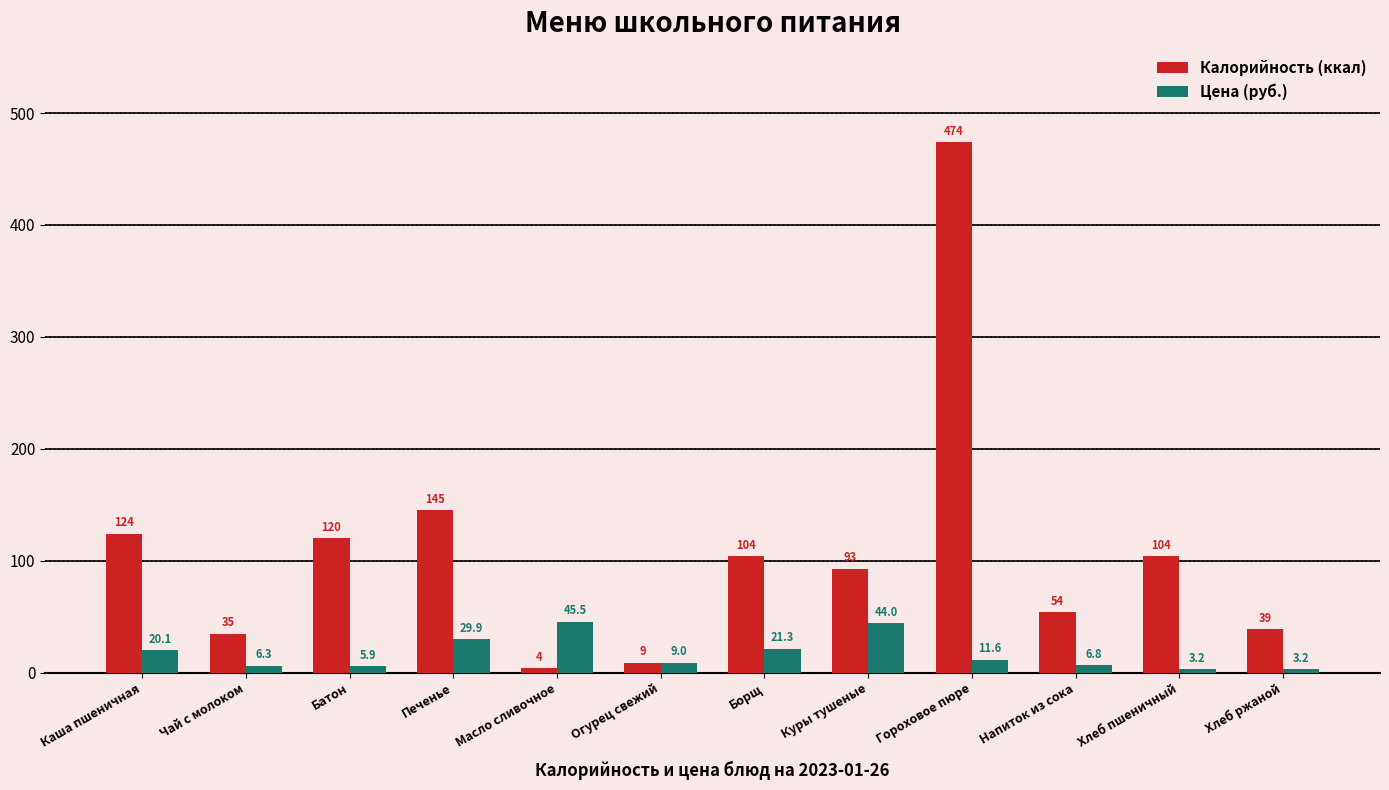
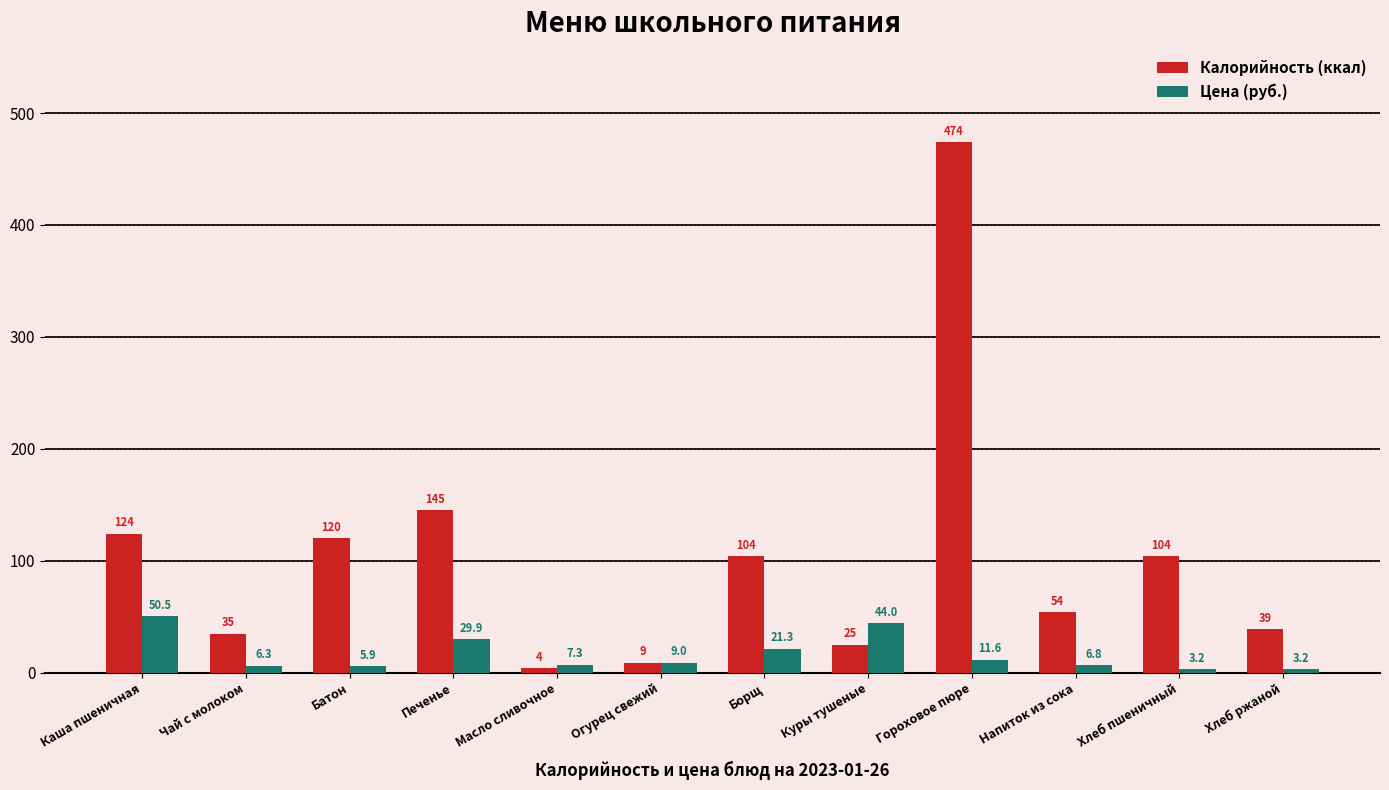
  {
    "Калорийность (ккал)": {
      "Каша пшеничная": 124,
      "Чай с молоком": 35,
      "Батон": 120,
      "Печенье": 145,
      "Масло сливочное": 4,
      "Огурец свежий": 9,
      "Борщ": 104,
-     "Куры тушеные": 93,
+     "Куры тушеные": 25,
      "Гороховое пюре": 474,
      "Напиток из сока": 54,
      "Хлеб пшеничный": 104,
      "Хлеб ржаной": 39
    },
    "Цена (руб.)": {
-     "Каша пшеничная": 20.1,
+     "Каша пшеничная": 50.5,
      "Чай с молоком": 6.3,
      "Батон": 5.9,
      "Печенье": 29.9,
-     "Масло сливочное": 45.5,
+     "Масло сливочное": 7.3,
      "Огурец свежий": 9.0,
      "Борщ": 21.3,
      "Куры тушеные": 44.0,
      "Гороховое пюре": 11.6,
      "Напиток из сока": 6.8,
      "Хлеб пшеничный": 3.2,
      "Хлеб ржаной": 3.2
    }
  }
